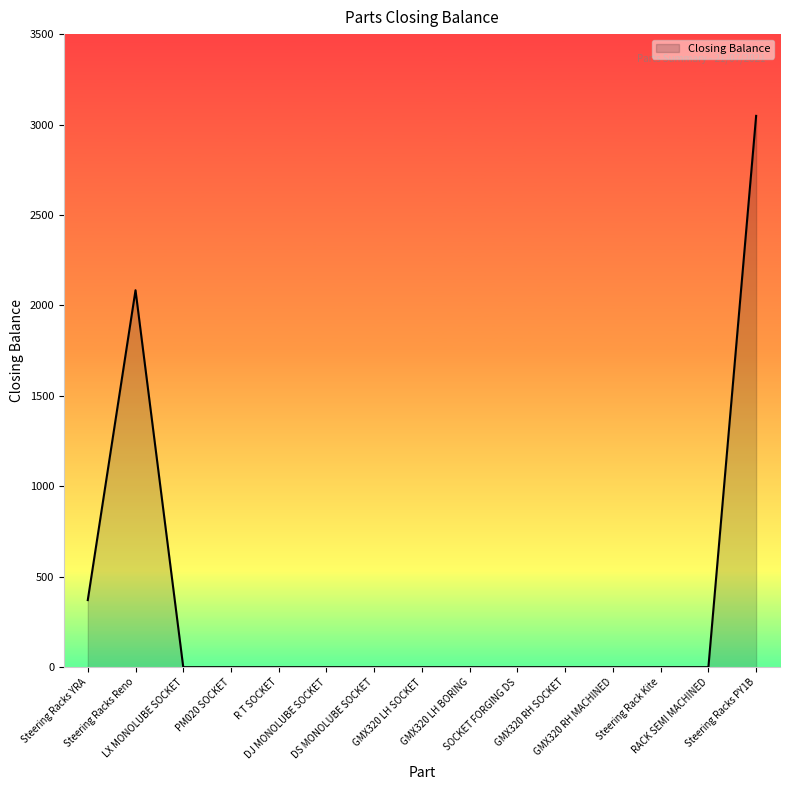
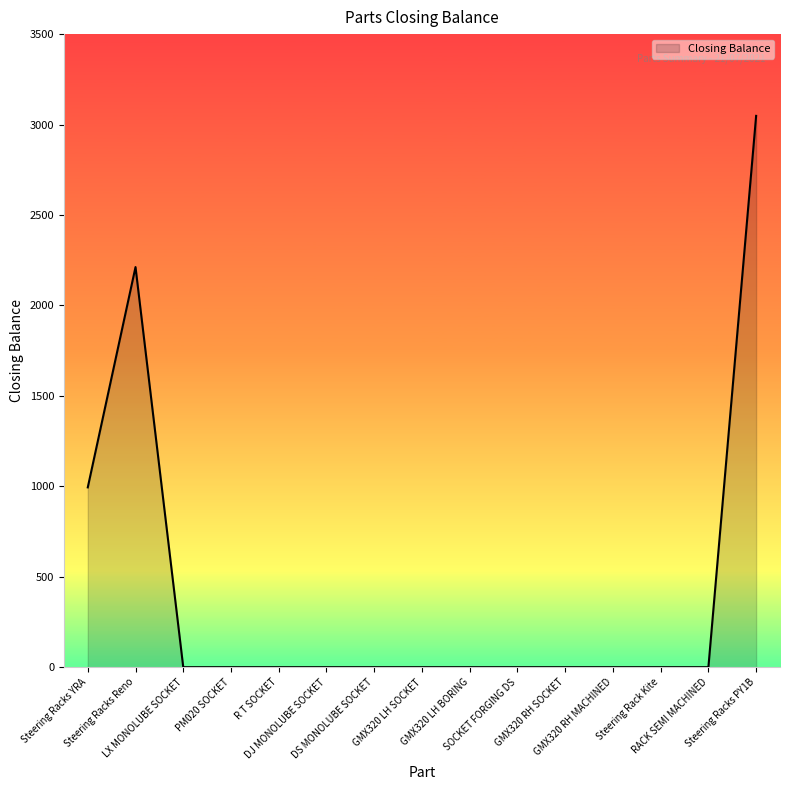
  {
-   "Steering Racks YRA": 370,
-   "Steering Racks Reno": 2080,
+   "Steering Racks YRA": 990,
+   "Steering Racks Reno": 2210,
    "LX MONOLUBE SOCKET": 0,
    "PM020 SOCKET": 0,
    "R T SOCKET": 0,
    "DJ MONOLUBE SOCKET": 0,
    "DS MONOLUBE SOCKET": 0,
    "GMX320 LH SOCKET": 0,
    "GMX320 LH BORING": 0,
    "SOCKET FORGING DS": 0,
    "GMX320 RH SOCKET": 0,
    "GMX320 RH MACHINED": 0,
    "Steering Rack Kite": 0,
    "RACK SEMI MACHINED": 0,
    "Steering Racks PY1B": 3050
  }
